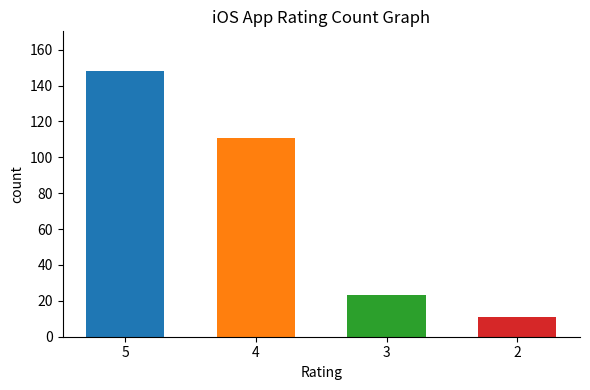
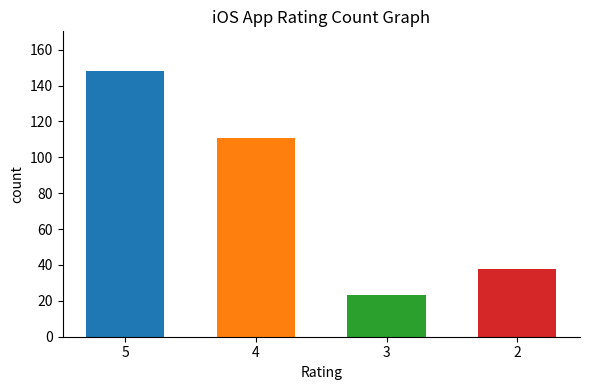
  {
    "5": 148,
    "4": 111,
    "3": 23,
-   "2": 11
+   "2": 38
  }
